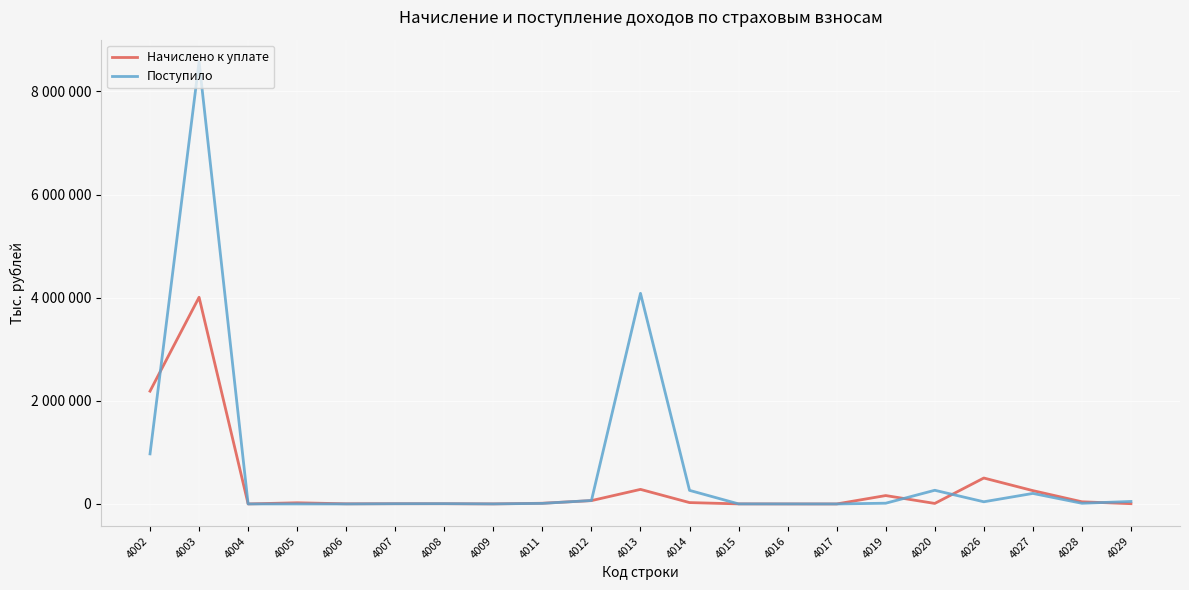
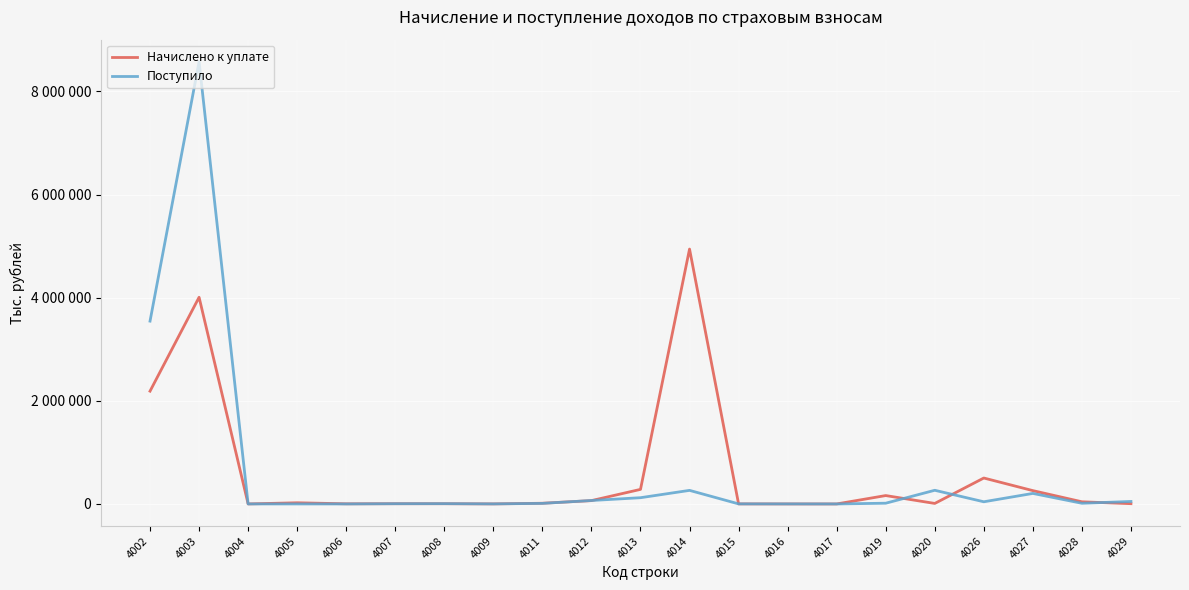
  {
    "Начислено к уплате": {
      "4002": 2200000,
      "4003": 4000000,
      "4013": 300000,
-     "4014": 0,
+     "4014": 4900000,
      "4019": 200000,
      "4020": 0,
      "4026": 500000,
      "4027": 300000
    },
    "Поступило": {
-     "4002": 1000000,
-     "4013": 4100000,
+     "4002": 3500000,
+     "4013": 100000,
      "4014": 300000,
      "4019": 0,
      "4020": 300000,
      "4026": 0,
      "4027": 200000
    }
  }
